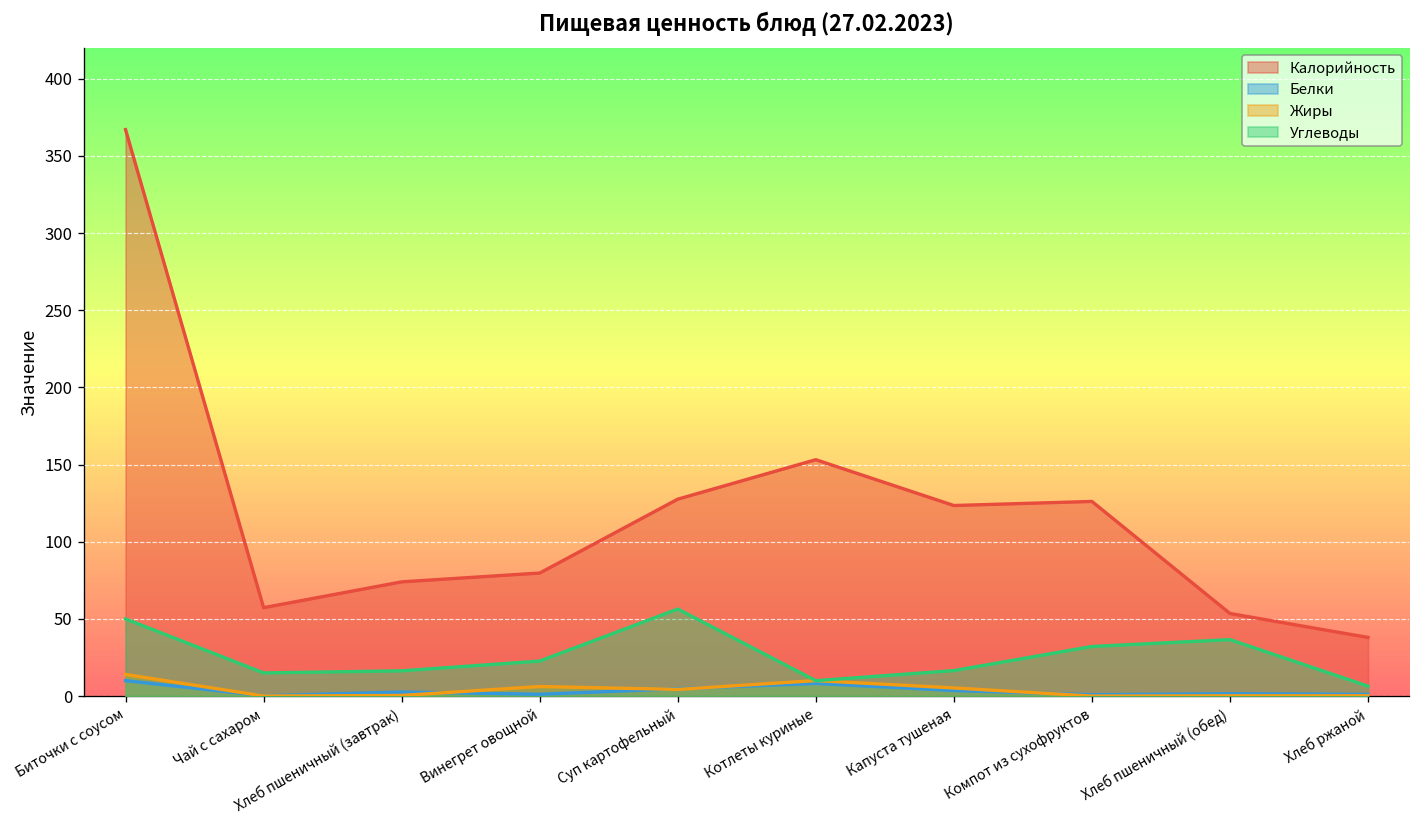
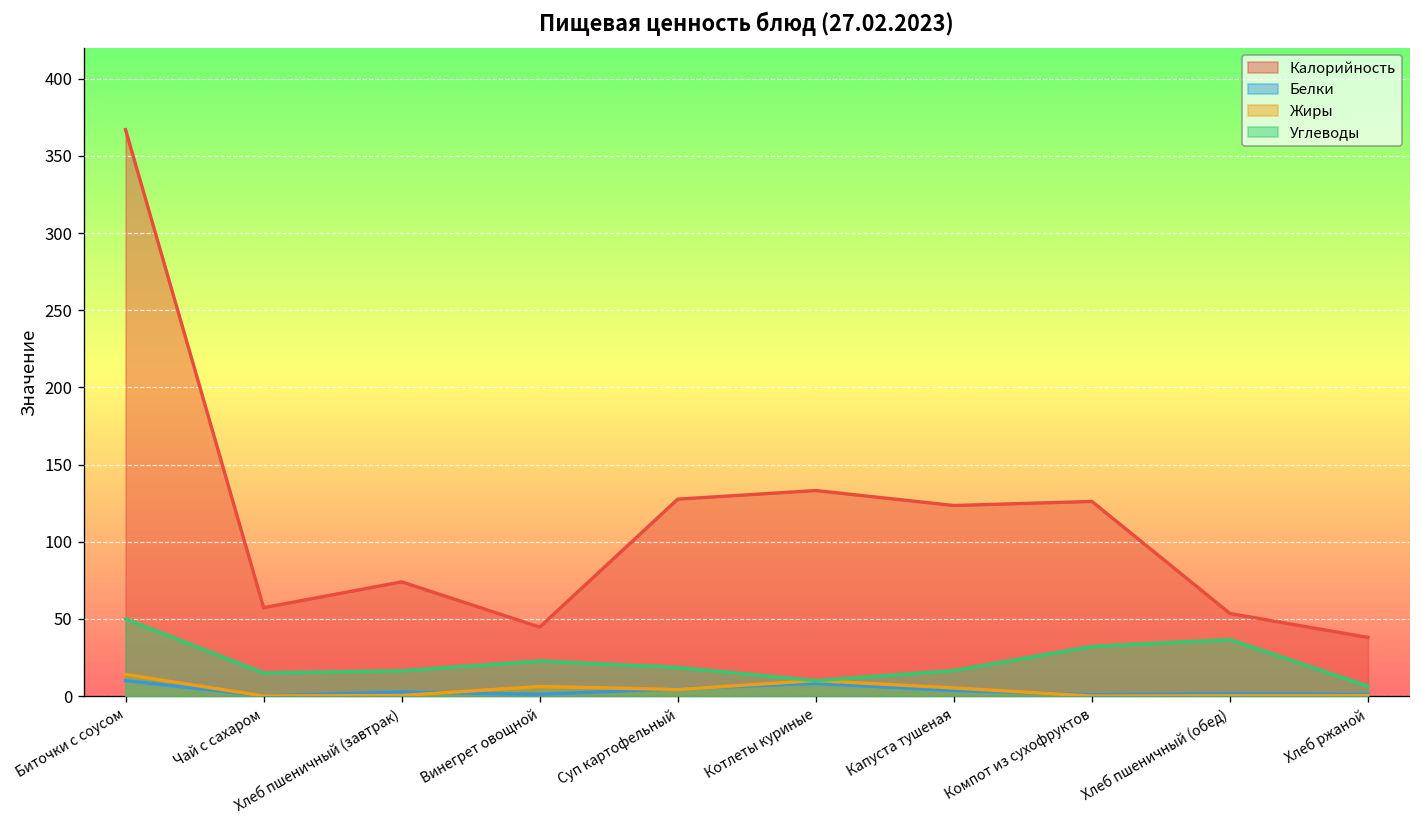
  {
    "Калорийность": {
      "Биточки с соусом": 367,
      "Чай с сахаром": 57,
      "Хлеб пшеничный (завтрак)": 74,
-     "Винегрет овощной": 80,
+     "Винегрет овощной": 45,
      "Суп картофельный": 128,
-     "Котлеты куриные": 153,
+     "Котлеты куриные": 133,
      "Капуста тушеная": 123,
      "Компот из сухофруктов": 126,
      "Хлеб пшеничный (обед)": 54,
      "Хлеб ржаной": 38
    },
    "Белки": {
      "Биточки с соусом": 10,
      "Хлеб пшеничный (завтрак)": 3,
      "Винегрет овощной": 1
    },
    "Жиры": {
      "Биточки с соусом": 14,
      "Хлеб пшеничный (завтрак)": 0,
      "Винегрет овощной": 6
    },
    "Углеводы": {
      "Биточки с соусом": 50,
      "Чай с сахаром": 15,
      "Хлеб пшеничный (завтрак)": 16,
      "Винегрет овощной": 23,
-     "Суп картофельный": 56,
+     "Суп картофельный": 19,
      "Капуста тушеная": 17,
      "Компот из сухофруктов": 32,
      "Хлеб пшеничный (обед)": 37,
      "Хлеб ржаной": 6
    }
  }
